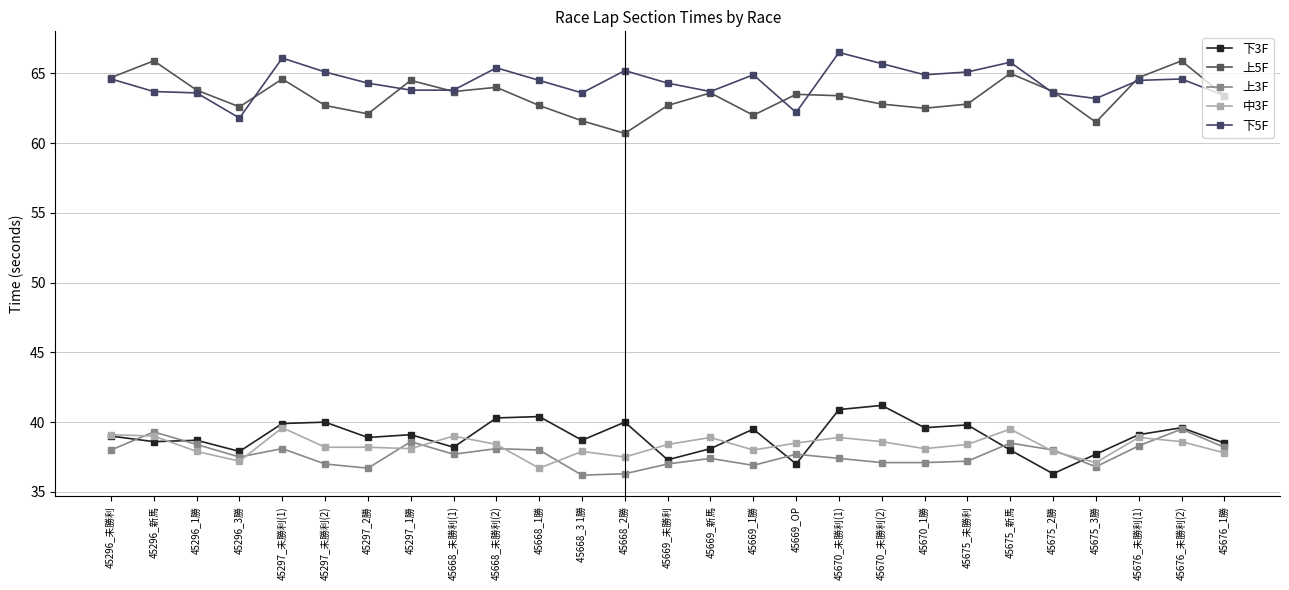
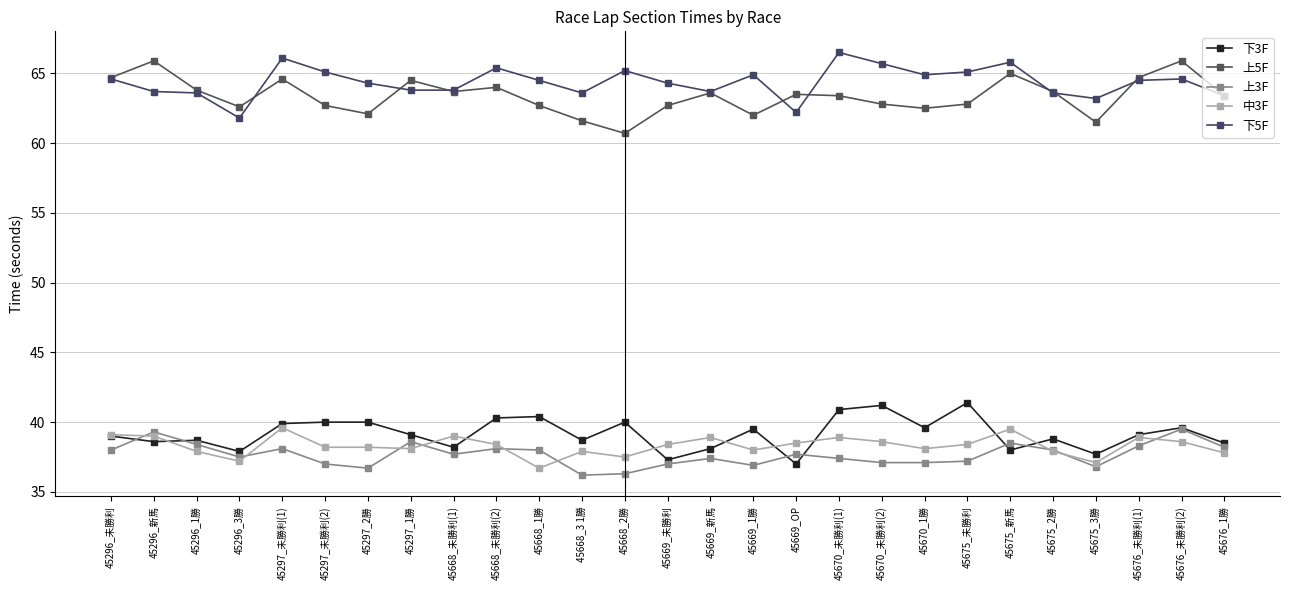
  {
    "下3F": {
      "45296_新馬": 38.6,
      "45296_1勝": 38.7,
      "45296_3勝": 37.9,
      "45297_未勝利(1)": 39.9,
      "45297_未勝利(2)": 40.0,
-     "45297_2勝": 38.9,
+     "45297_2勝": 40.0,
      "45297_1勝": 39.1,
      "45668_未勝利(1)": 38.2,
      "45668_未勝利(2)": 40.3,
      "45668_1勝": 40.4,
      "45668_3 1勝": 38.7,
      "45668_2勝": 40.0,
      "45669_未勝利": 37.3,
      "45669_新馬": 38.1,
      "45669_1勝": 39.5,
      "45669_OP": 37.0,
      "45670_未勝利(1)": 40.9,
      "45670_未勝利(2)": 41.2,
      "45670_1勝": 39.6,
-     "45675_未勝利": 39.8,
+     "45675_未勝利": 41.4,
      "45675_新馬": 38.0,
-     "45675_2勝": 36.3,
+     "45675_2勝": 38.8,
      "45675_3勝": 37.7,
      "45676_未勝利(1)": 39.1,
      "45676_1勝": 38.5
    }
  }
